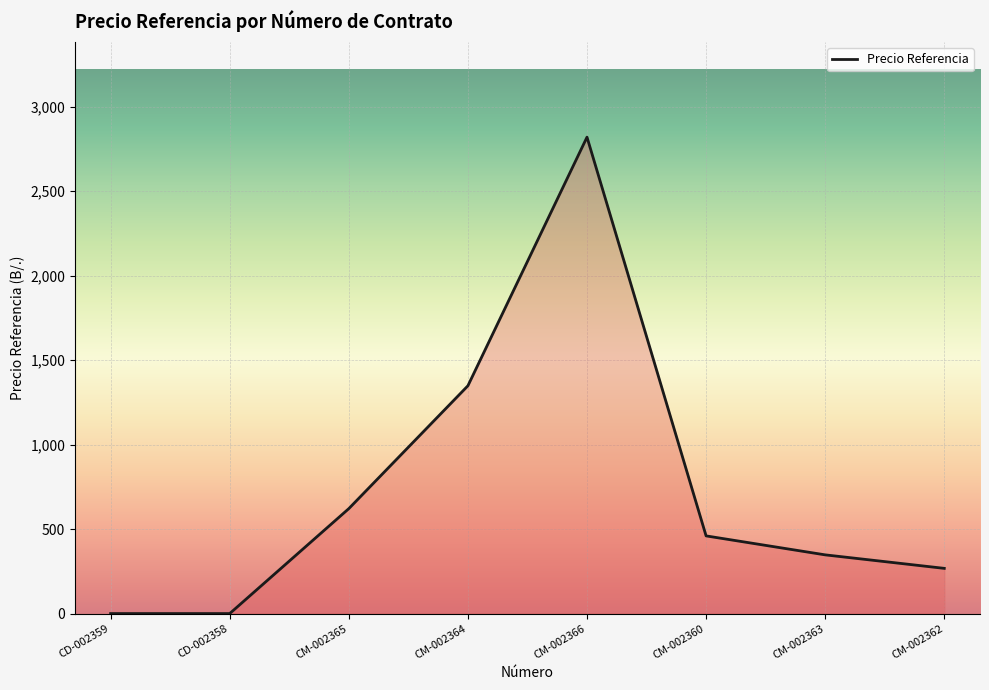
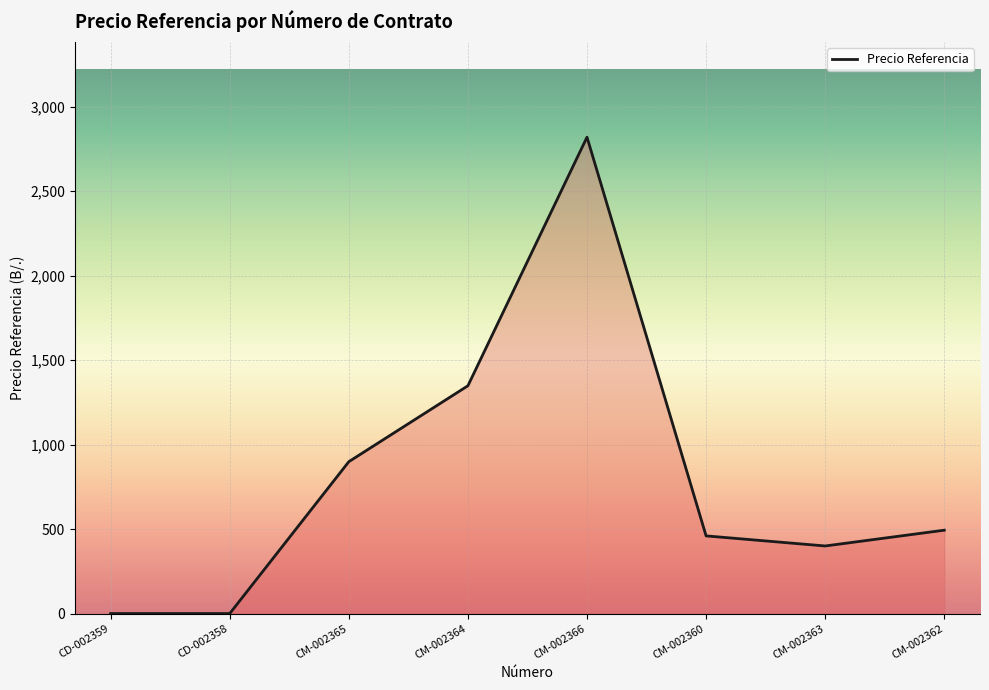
  {
    "CD-002359": "0",
    "CD-002358": "0",
-   "CM-002365": "620",
+   "CM-002365": "900",
    "CM-002364": "1,350",
    "CM-002366": "2,820",
    "CM-002360": "460",
-   "CM-002363": "350",
-   "CM-002362": "270"
+   "CM-002363": "400",
+   "CM-002362": "490"
  }
